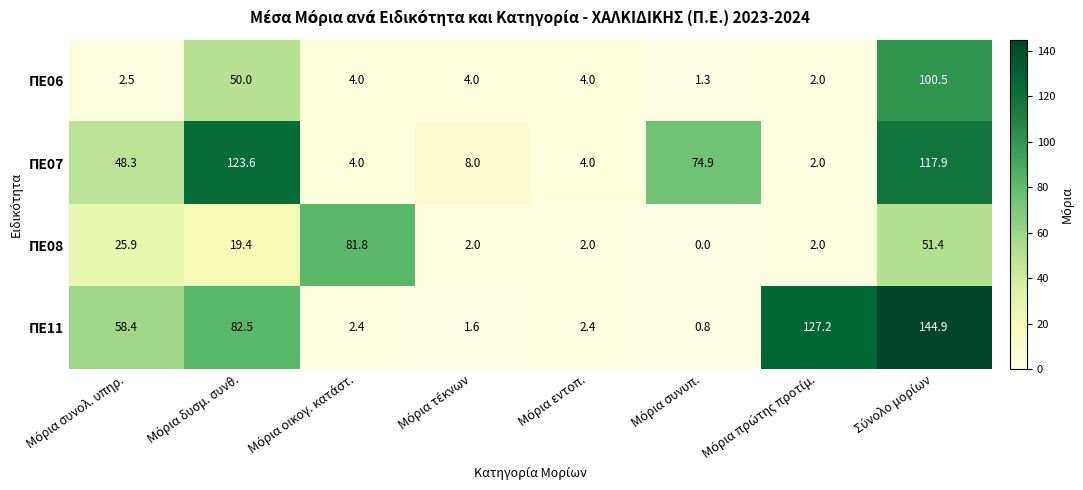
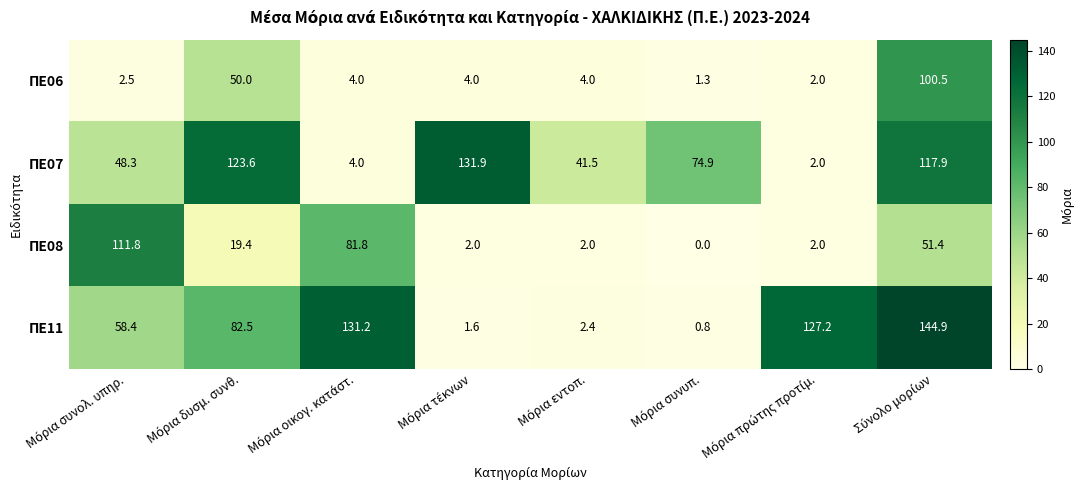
  {
    "ΠΕ06": {
      "Μόρια συνολ. υπηρ.": 2.5,
      "Μόρια δυσμ. συνθ.": 50.0,
      "Μόρια οικογ. κατάστ.": 4.0,
      "Μόρια τέκνων": 4.0,
      "Μόρια εντοπ.": 4.0,
      "Μόρια συνυπ.": 1.3,
      "Μόρια πρώτης προτίμ.": 2.0,
      "Σύνολο μορίων": 100.5
    },
    "ΠΕ07": {
      "Μόρια συνολ. υπηρ.": 48.3,
      "Μόρια δυσμ. συνθ.": 123.6,
      "Μόρια οικογ. κατάστ.": 4.0,
-     "Μόρια τέκνων": 8.0,
-     "Μόρια εντοπ.": 4.0,
+     "Μόρια τέκνων": 131.9,
+     "Μόρια εντοπ.": 41.5,
      "Μόρια συνυπ.": 74.9,
      "Μόρια πρώτης προτίμ.": 2.0,
      "Σύνολο μορίων": 117.9
    },
    "ΠΕ08": {
-     "Μόρια συνολ. υπηρ.": 25.9,
+     "Μόρια συνολ. υπηρ.": 111.8,
      "Μόρια δυσμ. συνθ.": 19.4,
      "Μόρια οικογ. κατάστ.": 81.8,
      "Μόρια τέκνων": 2.0,
      "Μόρια εντοπ.": 2.0,
      "Μόρια συνυπ.": 0.0,
      "Μόρια πρώτης προτίμ.": 2.0,
      "Σύνολο μορίων": 51.4
    },
    "ΠΕ11": {
      "Μόρια συνολ. υπηρ.": 58.4,
      "Μόρια δυσμ. συνθ.": 82.5,
-     "Μόρια οικογ. κατάστ.": 2.4,
+     "Μόρια οικογ. κατάστ.": 131.2,
      "Μόρια τέκνων": 1.6,
      "Μόρια εντοπ.": 2.4,
      "Μόρια συνυπ.": 0.8,
      "Μόρια πρώτης προτίμ.": 127.2,
      "Σύνολο μορίων": 144.9
    }
  }
